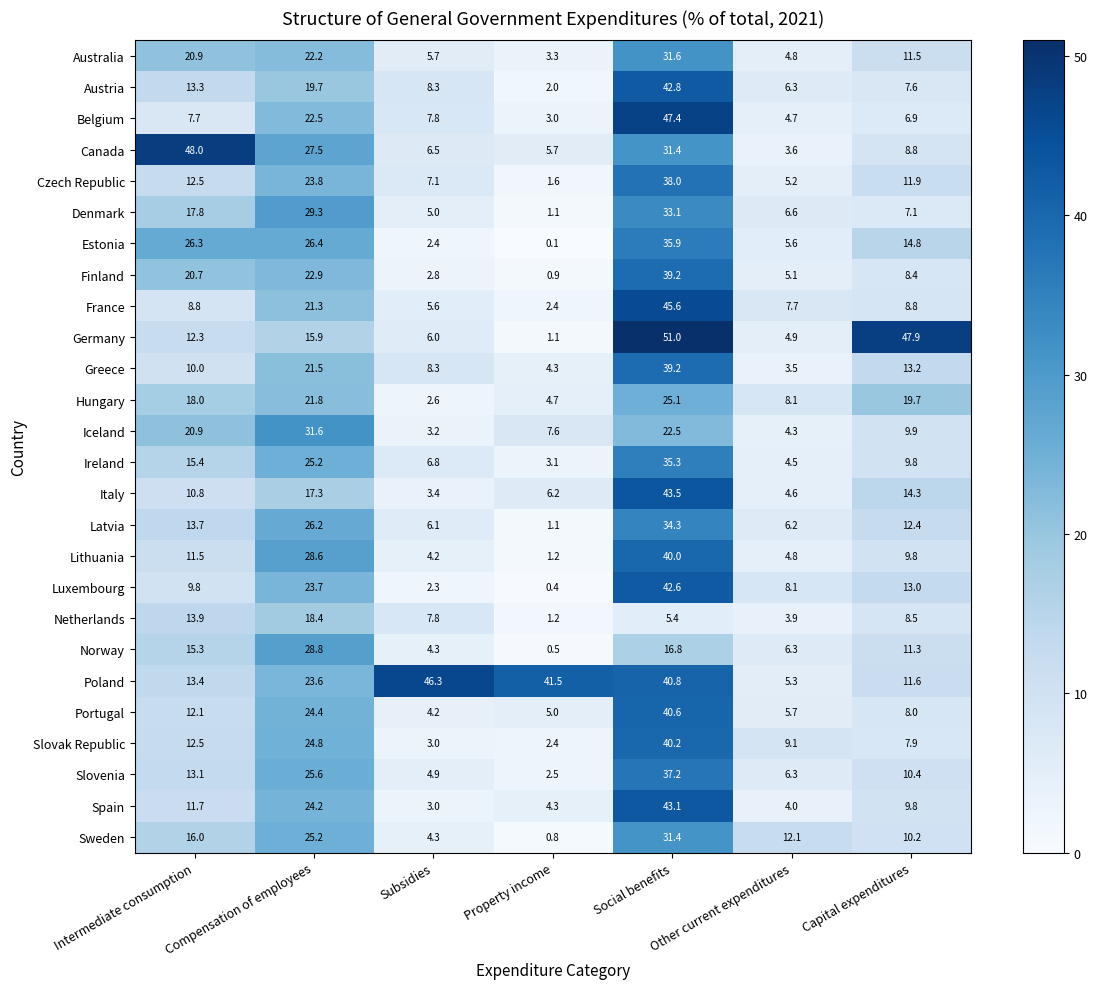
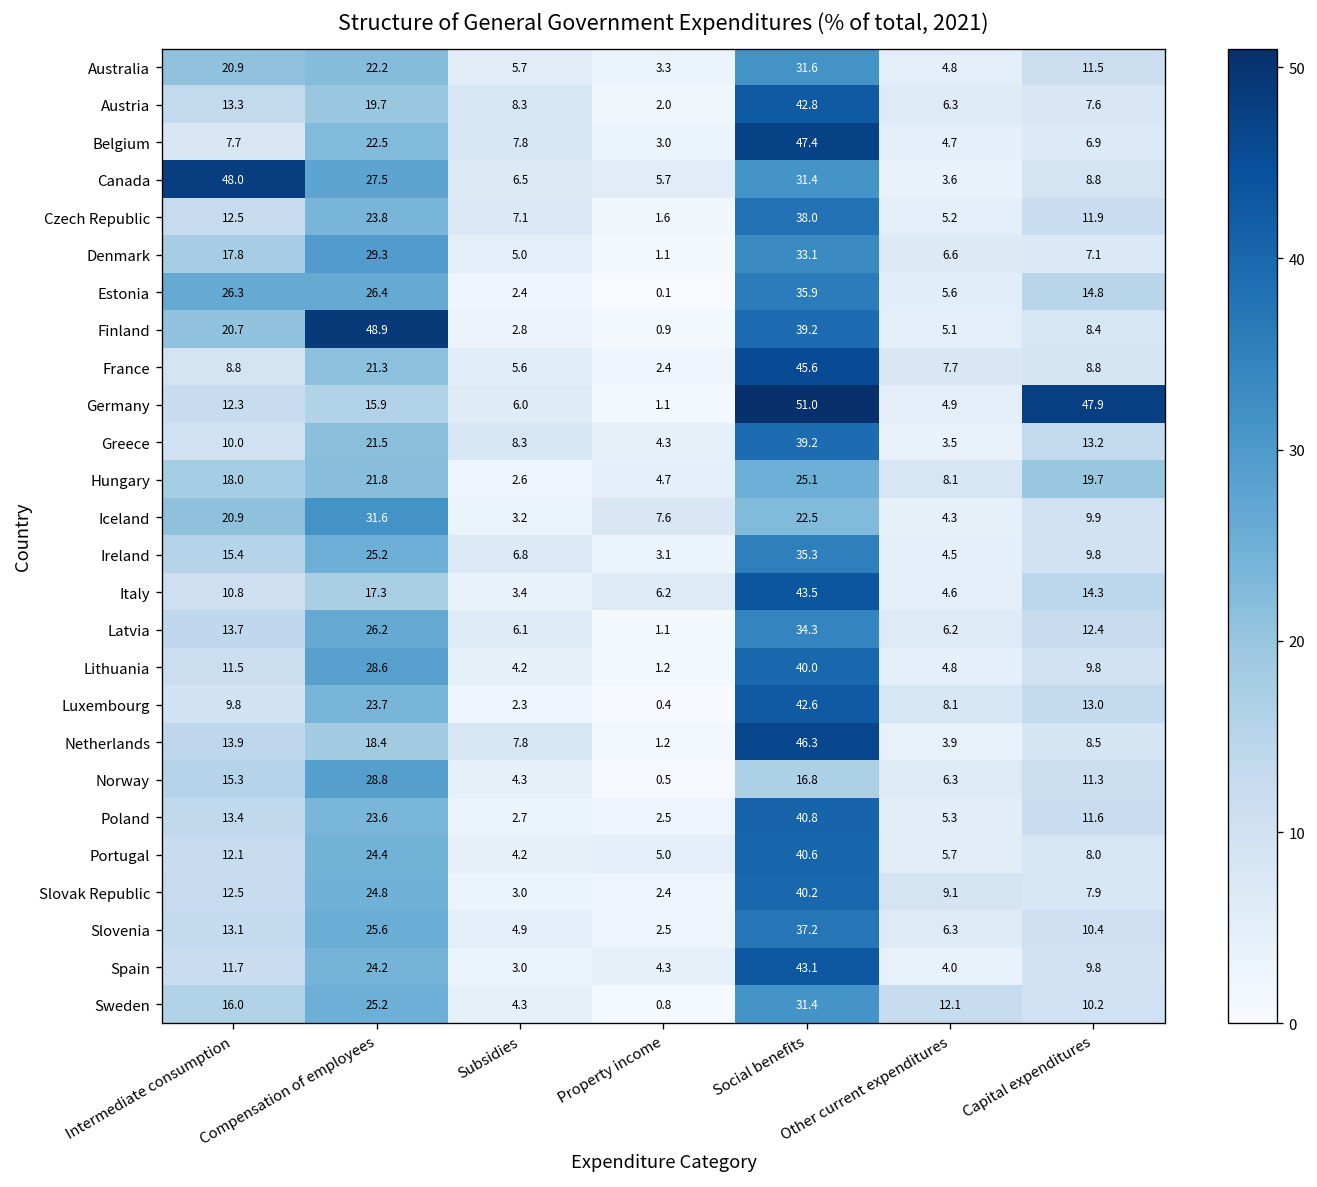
  {
    "Australia": {
      "Intermediate consumption": 20.9,
      "Compensation of employees": 22.2,
      "Subsidies": 5.7,
      "Property income": 3.3,
      "Social benefits": 31.6,
      "Other current expenditures": 4.8,
      "Capital expenditures": 11.5
    },
    "Austria": {
      "Intermediate consumption": 13.3,
      "Compensation of employees": 19.7,
      "Subsidies": 8.3,
      "Property income": 2.0,
      "Social benefits": 42.8,
      "Other current expenditures": 6.3,
      "Capital expenditures": 7.6
    },
    "Belgium": {
      "Intermediate consumption": 7.7,
      "Compensation of employees": 22.5,
      "Subsidies": 7.8,
      "Property income": 3.0,
      "Social benefits": 47.4,
      "Other current expenditures": 4.7,
      "Capital expenditures": 6.9
    },
    "Canada": {
      "Intermediate consumption": 48.0,
      "Compensation of employees": 27.5,
      "Subsidies": 6.5,
      "Property income": 5.7,
      "Social benefits": 31.4,
      "Other current expenditures": 3.6,
      "Capital expenditures": 8.8
    },
    "Czech Republic": {
      "Intermediate consumption": 12.5,
      "Compensation of employees": 23.8,
      "Subsidies": 7.1,
      "Property income": 1.6,
      "Social benefits": 38.0,
      "Other current expenditures": 5.2,
      "Capital expenditures": 11.9
    },
    "Denmark": {
      "Intermediate consumption": 17.8,
      "Compensation of employees": 29.3,
      "Subsidies": 5.0,
      "Property income": 1.1,
      "Social benefits": 33.1,
      "Other current expenditures": 6.6,
      "Capital expenditures": 7.1
    },
    "Estonia": {
      "Intermediate consumption": 26.3,
      "Compensation of employees": 26.4,
      "Subsidies": 2.4,
      "Property income": 0.1,
      "Social benefits": 35.9,
      "Other current expenditures": 5.6,
      "Capital expenditures": 14.8
    },
    "Finland": {
      "Intermediate consumption": 20.7,
-     "Compensation of employees": 22.9,
+     "Compensation of employees": 48.9,
      "Subsidies": 2.8,
      "Property income": 0.9,
      "Social benefits": 39.2,
      "Other current expenditures": 5.1,
      "Capital expenditures": 8.4
    },
    "France": {
      "Intermediate consumption": 8.8,
      "Compensation of employees": 21.3,
      "Subsidies": 5.6,
      "Property income": 2.4,
      "Social benefits": 45.6,
      "Other current expenditures": 7.7,
      "Capital expenditures": 8.8
    },
    "Germany": {
      "Intermediate consumption": 12.3,
      "Compensation of employees": 15.9,
      "Subsidies": 6.0,
      "Property income": 1.1,
      "Social benefits": 51.0,
      "Other current expenditures": 4.9,
      "Capital expenditures": 47.9
    },
    "Greece": {
      "Intermediate consumption": 10.0,
      "Compensation of employees": 21.5,
      "Subsidies": 8.3,
      "Property income": 4.3,
      "Social benefits": 39.2,
      "Other current expenditures": 3.5,
      "Capital expenditures": 13.2
    },
    "Hungary": {
      "Intermediate consumption": 18.0,
      "Compensation of employees": 21.8,
      "Subsidies": 2.6,
      "Property income": 4.7,
      "Social benefits": 25.1,
      "Other current expenditures": 8.1,
      "Capital expenditures": 19.7
    },
    "Iceland": {
      "Intermediate consumption": 20.9,
      "Compensation of employees": 31.6,
      "Subsidies": 3.2,
      "Property income": 7.6,
      "Social benefits": 22.5,
      "Other current expenditures": 4.3,
      "Capital expenditures": 9.9
    },
    "Ireland": {
      "Intermediate consumption": 15.4,
      "Compensation of employees": 25.2,
      "Subsidies": 6.8,
      "Property income": 3.1,
      "Social benefits": 35.3,
      "Other current expenditures": 4.5,
      "Capital expenditures": 9.8
    },
    "Italy": {
      "Intermediate consumption": 10.8,
      "Compensation of employees": 17.3,
      "Subsidies": 3.4,
      "Property income": 6.2,
      "Social benefits": 43.5,
      "Other current expenditures": 4.6,
      "Capital expenditures": 14.3
    },
    "Latvia": {
      "Intermediate consumption": 13.7,
      "Compensation of employees": 26.2,
      "Subsidies": 6.1,
      "Property income": 1.1,
      "Social benefits": 34.3,
      "Other current expenditures": 6.2,
      "Capital expenditures": 12.4
    },
    "Lithuania": {
      "Intermediate consumption": 11.5,
      "Compensation of employees": 28.6,
      "Subsidies": 4.2,
      "Property income": 1.2,
      "Social benefits": 40.0,
      "Other current expenditures": 4.8,
      "Capital expenditures": 9.8
    },
    "Luxembourg": {
      "Intermediate consumption": 9.8,
      "Compensation of employees": 23.7,
      "Subsidies": 2.3,
      "Property income": 0.4,
      "Social benefits": 42.6,
      "Other current expenditures": 8.1,
      "Capital expenditures": 13.0
    },
    "Netherlands": {
      "Intermediate consumption": 13.9,
      "Compensation of employees": 18.4,
      "Subsidies": 7.8,
      "Property income": 1.2,
-     "Social benefits": 5.4,
+     "Social benefits": 46.3,
      "Other current expenditures": 3.9,
      "Capital expenditures": 8.5
    },
    "Norway": {
      "Intermediate consumption": 15.3,
      "Compensation of employees": 28.8,
      "Subsidies": 4.3,
      "Property income": 0.5,
      "Social benefits": 16.8,
      "Other current expenditures": 6.3,
      "Capital expenditures": 11.3
    },
    "Poland": {
      "Intermediate consumption": 13.4,
      "Compensation of employees": 23.6,
-     "Subsidies": 46.3,
-     "Property income": 41.5,
+     "Subsidies": 2.7,
+     "Property income": 2.5,
      "Social benefits": 40.8,
      "Other current expenditures": 5.3,
      "Capital expenditures": 11.6
    },
    "Portugal": {
      "Intermediate consumption": 12.1,
      "Compensation of employees": 24.4,
      "Subsidies": 4.2,
      "Property income": 5.0,
      "Social benefits": 40.6,
      "Other current expenditures": 5.7,
      "Capital expenditures": 8.0
    },
    "Slovak Republic": {
      "Intermediate consumption": 12.5,
      "Compensation of employees": 24.8,
      "Subsidies": 3.0,
      "Property income": 2.4,
      "Social benefits": 40.2,
      "Other current expenditures": 9.1,
      "Capital expenditures": 7.9
    },
    "Slovenia": {
      "Intermediate consumption": 13.1,
      "Compensation of employees": 25.6,
      "Subsidies": 4.9,
      "Property income": 2.5,
      "Social benefits": 37.2,
      "Other current expenditures": 6.3,
      "Capital expenditures": 10.4
    },
    "Spain": {
      "Intermediate consumption": 11.7,
      "Compensation of employees": 24.2,
      "Subsidies": 3.0,
      "Property income": 4.3,
      "Social benefits": 43.1,
      "Other current expenditures": 4.0,
      "Capital expenditures": 9.8
    },
    "Sweden": {
      "Intermediate consumption": 16.0,
      "Compensation of employees": 25.2,
      "Subsidies": 4.3,
      "Property income": 0.8,
      "Social benefits": 31.4,
      "Other current expenditures": 12.1,
      "Capital expenditures": 10.2
    }
  }
